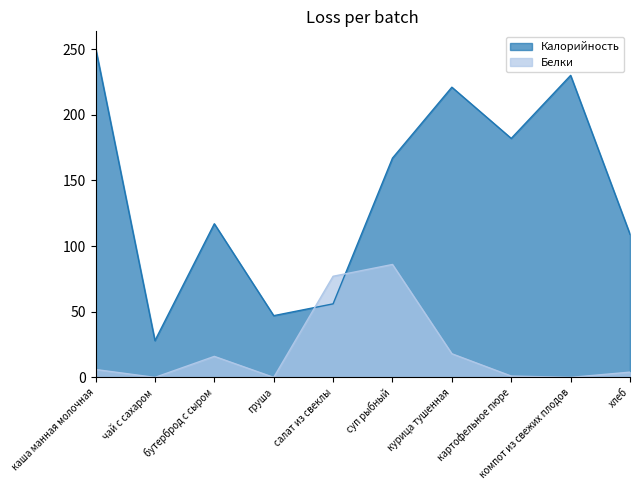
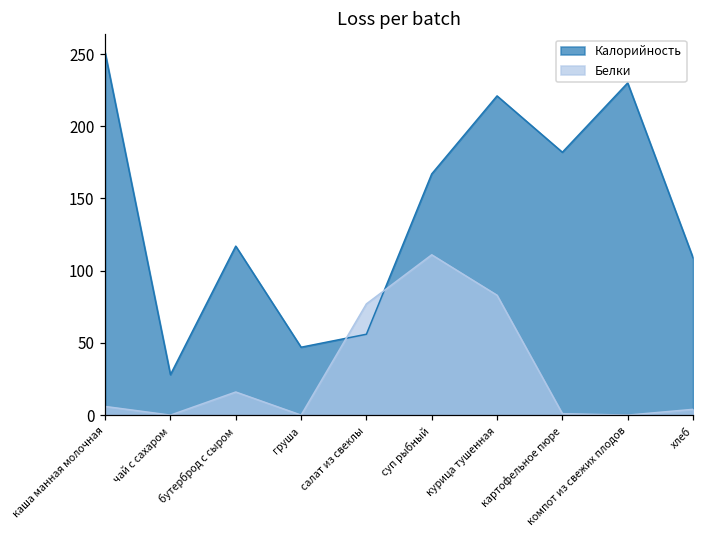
  {
    "Калорийность": {
      "каша манная молочная": 251,
      "чай с сахаром": 28,
      "бутерброд с сыром": 117,
      "груша": 47,
      "салат из свеклы": 56,
      "суп рыбный": 167,
      "курица тушенная": 221,
      "картофельное пюре": 182,
      "компот из свежих плодов": 230,
      "хлеб": 109
    },
    "Белки": {
      "каша манная молочная": 6,
      "чай с сахаром": 0,
      "бутерброд с сыром": 16,
      "груша": 0,
      "салат из свеклы": 77,
-     "суп рыбный": 86,
-     "курица тушенная": 18,
+     "суп рыбный": 111,
+     "курица тушенная": 83,
      "картофельное пюре": 1,
      "компот из свежих плодов": 0,
      "хлеб": 4
    }
  }
